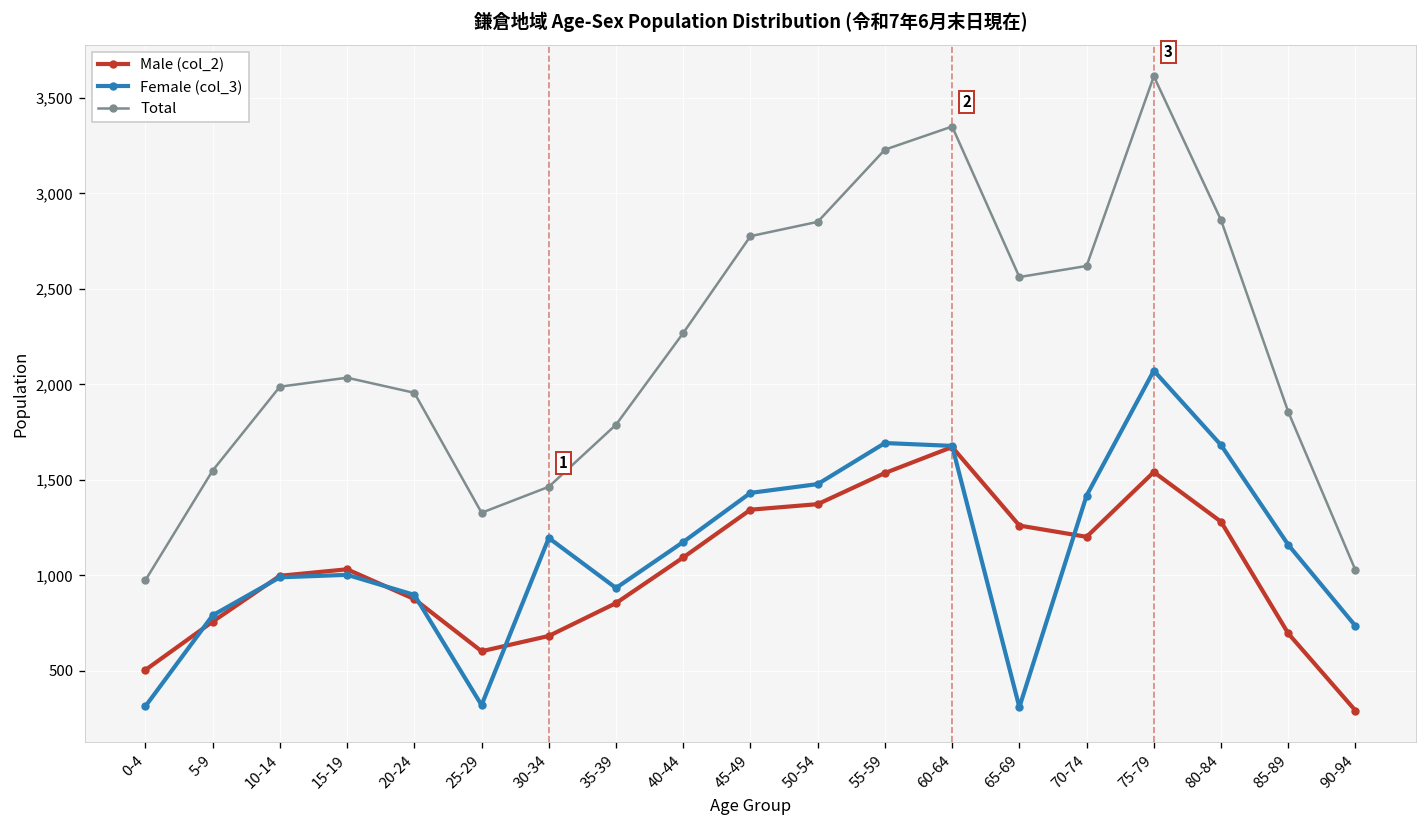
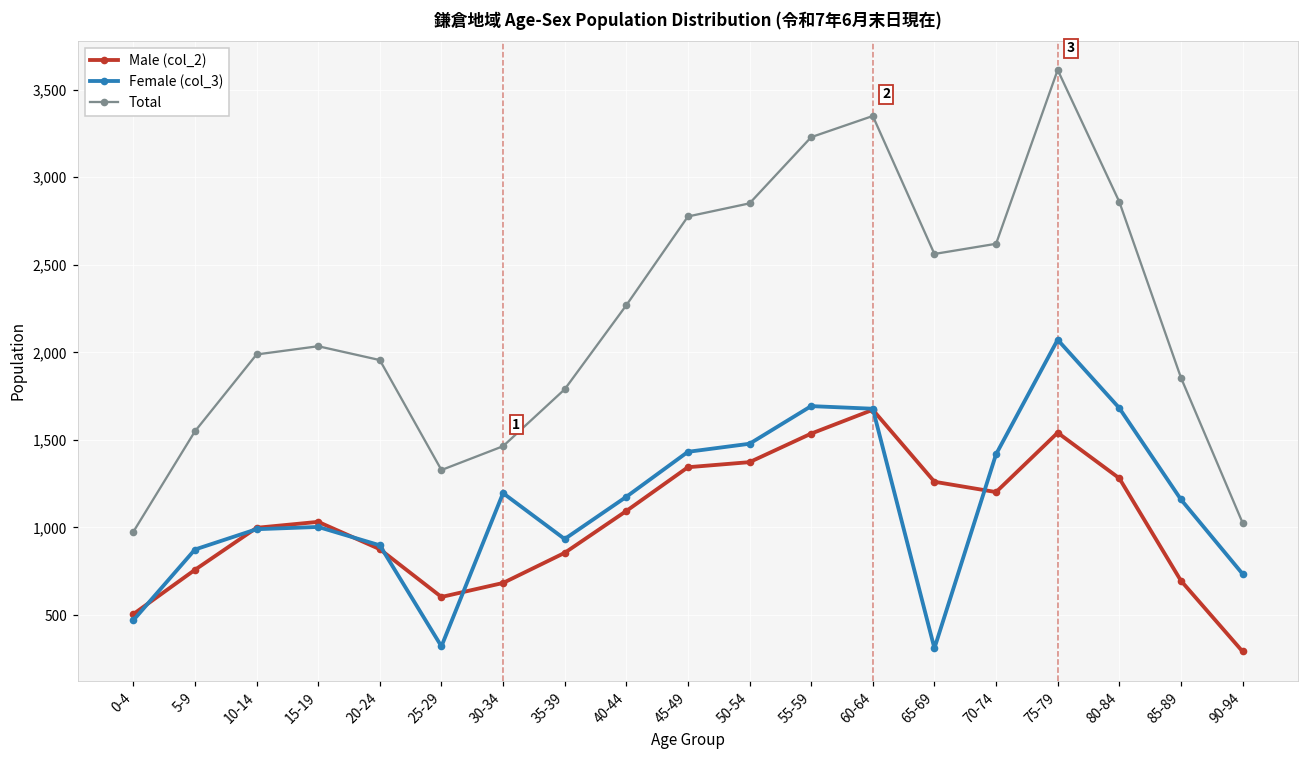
  {
    "Male (col_2)": {
      "0-4": "510",
      "5-9": "760",
      "15-19": "1,030",
      "20-24": "880",
      "25-29": "600",
      "30-34": "680",
      "35-39": "860",
      "40-44": "1,090",
      "45-49": "1,340",
      "50-54": "1,370",
      "55-59": "1,540",
      "65-69": "1,260",
      "70-74": "1,200",
      "75-79": "1,540",
      "80-84": "1,280",
      "85-89": "700",
      "90-94": "290"
    },
    "Female (col_3)": {
-     "0-4": "320",
-     "5-9": "790",
+     "0-4": "470",
+     "5-9": "870",
      "15-19": "1,000",
      "20-24": "900",
      "25-29": "320",
      "30-34": "1,200",
      "35-39": "930",
      "40-44": "1,180",
      "45-49": "1,430",
      "50-54": "1,480",
      "55-59": "1,690",
      "65-69": "310",
      "70-74": "1,420",
      "75-79": "2,070",
      "80-84": "1,680",
      "85-89": "1,160",
      "90-94": "740"
    },
    "Total": {
      "0-4": "980",
      "5-9": "1,550",
      "10-14": "1,990",
      "15-19": "2,040",
      "20-24": "1,960",
      "25-29": "1,330",
      "35-39": "1,790",
      "40-44": "2,270",
      "45-49": "2,780",
      "50-54": "2,850",
      "55-59": "3,230",
      "65-69": "2,560",
      "70-74": "2,620",
      "80-84": "2,860",
      "85-89": "1,860",
      "90-94": "1,030"
    }
  }
